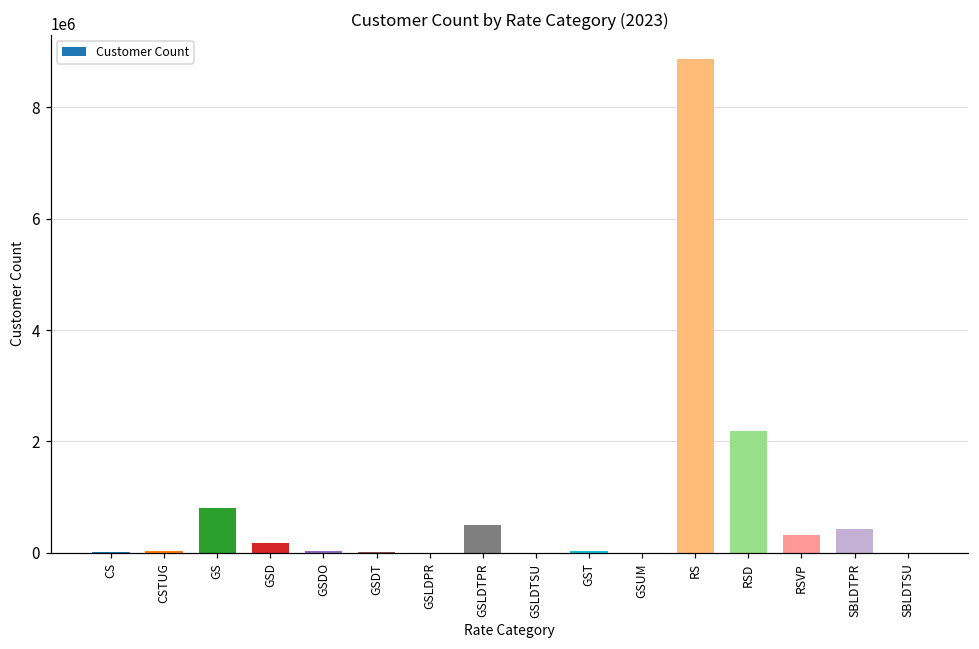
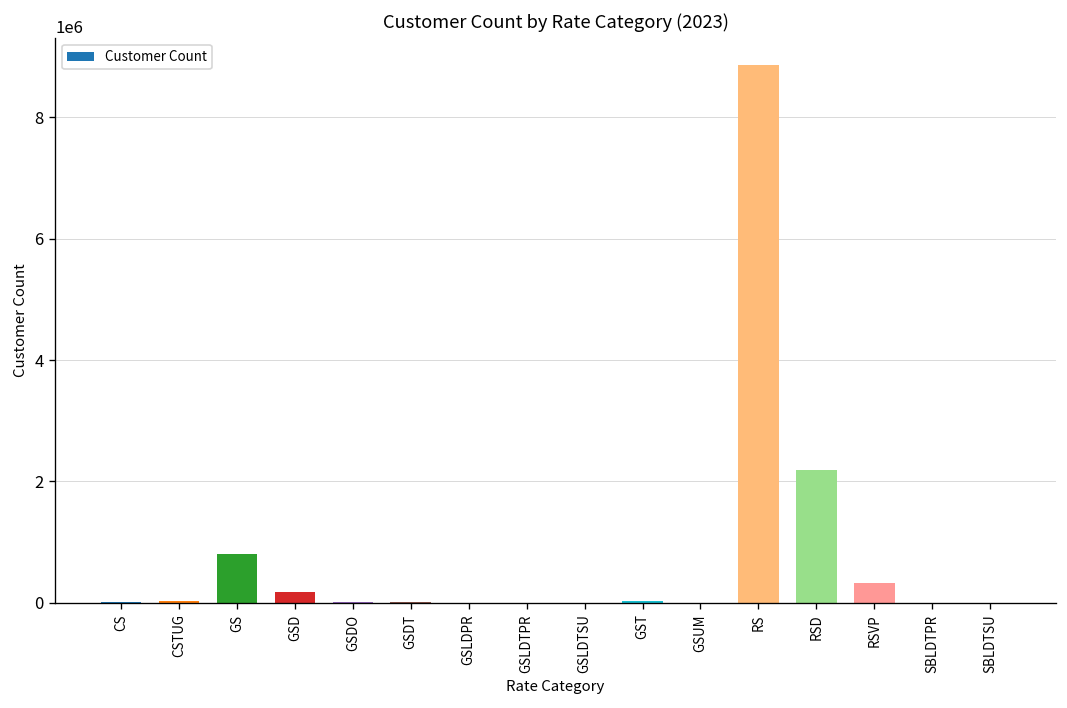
  {
    "GS": 800000,
    "GSD": 200000,
-   "GSLDTPR": 500000,
+   "GSLDTPR": 0,
    "RS": 8900000,
    "RSD": 2200000,
    "RSVP": 300000,
-   "SBLDTPR": 400000
+   "SBLDTPR": 0
  }
